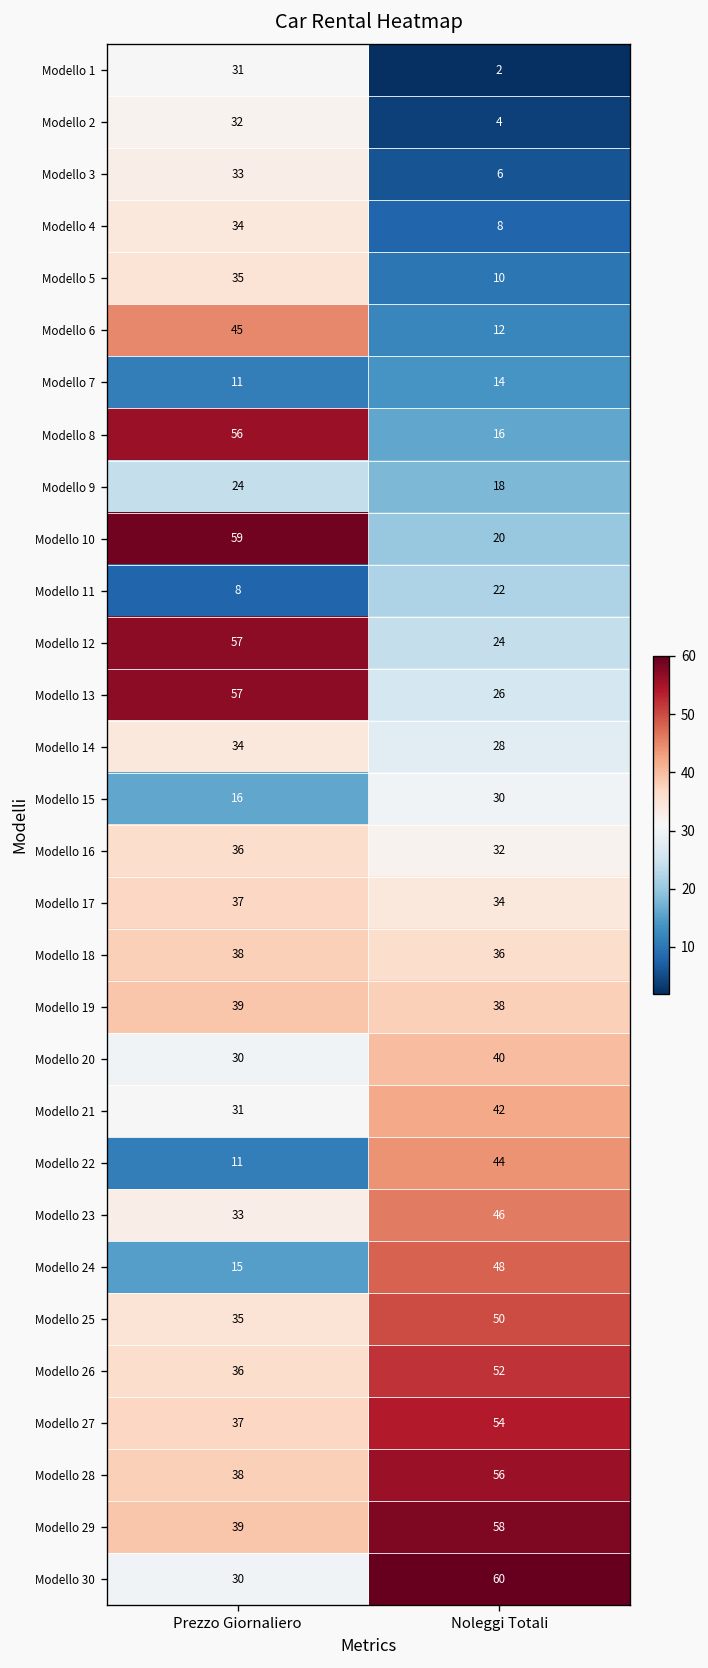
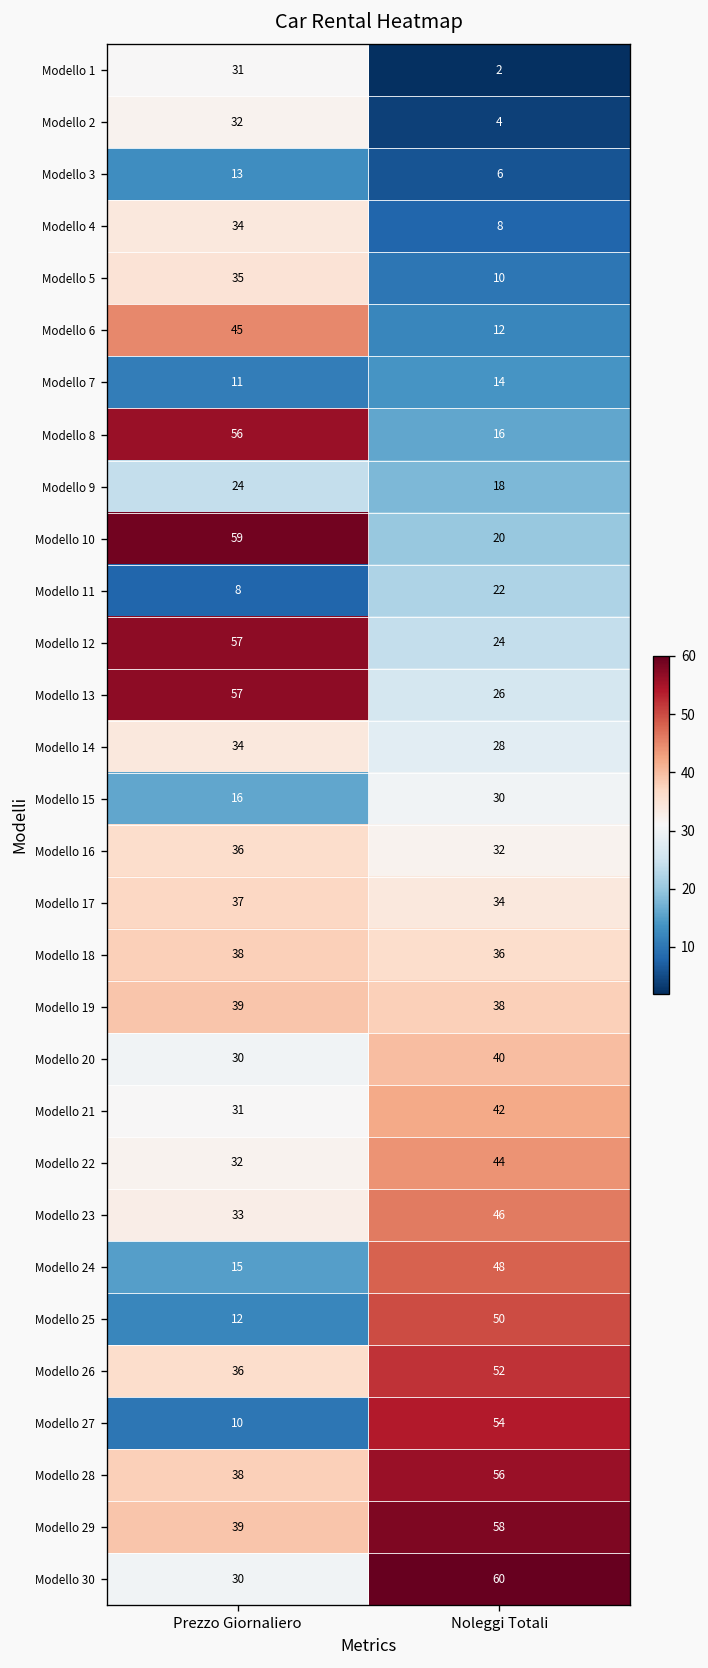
  {
    "Modello 1": {
      "Prezzo Giornaliero": 31,
      "Noleggi Totali": 2
    },
    "Modello 2": {
      "Prezzo Giornaliero": 32,
      "Noleggi Totali": 4
    },
    "Modello 3": {
-     "Prezzo Giornaliero": 33,
+     "Prezzo Giornaliero": 13,
      "Noleggi Totali": 6
    },
    "Modello 4": {
      "Prezzo Giornaliero": 34,
      "Noleggi Totali": 8
    },
    "Modello 5": {
      "Prezzo Giornaliero": 35,
      "Noleggi Totali": 10
    },
    "Modello 6": {
      "Prezzo Giornaliero": 45,
      "Noleggi Totali": 12
    },
    "Modello 7": {
      "Prezzo Giornaliero": 11,
      "Noleggi Totali": 14
    },
    "Modello 8": {
      "Prezzo Giornaliero": 56,
      "Noleggi Totali": 16
    },
    "Modello 9": {
      "Prezzo Giornaliero": 24,
      "Noleggi Totali": 18
    },
    "Modello 10": {
      "Prezzo Giornaliero": 59,
      "Noleggi Totali": 20
    },
    "Modello 11": {
      "Prezzo Giornaliero": 8,
      "Noleggi Totali": 22
    },
    "Modello 12": {
      "Prezzo Giornaliero": 57,
      "Noleggi Totali": 24
    },
    "Modello 13": {
      "Prezzo Giornaliero": 57,
      "Noleggi Totali": 26
    },
    "Modello 14": {
      "Prezzo Giornaliero": 34,
      "Noleggi Totali": 28
    },
    "Modello 15": {
      "Prezzo Giornaliero": 16,
      "Noleggi Totali": 30
    },
    "Modello 16": {
      "Prezzo Giornaliero": 36,
      "Noleggi Totali": 32
    },
    "Modello 17": {
      "Prezzo Giornaliero": 37,
      "Noleggi Totali": 34
    },
    "Modello 18": {
      "Prezzo Giornaliero": 38,
      "Noleggi Totali": 36
    },
    "Modello 19": {
      "Prezzo Giornaliero": 39,
      "Noleggi Totali": 38
    },
    "Modello 20": {
      "Prezzo Giornaliero": 30,
      "Noleggi Totali": 40
    },
    "Modello 21": {
      "Prezzo Giornaliero": 31,
      "Noleggi Totali": 42
    },
    "Modello 22": {
-     "Prezzo Giornaliero": 11,
+     "Prezzo Giornaliero": 32,
      "Noleggi Totali": 44
    },
    "Modello 23": {
      "Prezzo Giornaliero": 33,
      "Noleggi Totali": 46
    },
    "Modello 24": {
      "Prezzo Giornaliero": 15,
      "Noleggi Totali": 48
    },
    "Modello 25": {
-     "Prezzo Giornaliero": 35,
+     "Prezzo Giornaliero": 12,
      "Noleggi Totali": 50
    },
    "Modello 26": {
      "Prezzo Giornaliero": 36,
      "Noleggi Totali": 52
    },
    "Modello 27": {
-     "Prezzo Giornaliero": 37,
+     "Prezzo Giornaliero": 10,
      "Noleggi Totali": 54
    },
    "Modello 28": {
      "Prezzo Giornaliero": 38,
      "Noleggi Totali": 56
    },
    "Modello 29": {
      "Prezzo Giornaliero": 39,
      "Noleggi Totali": 58
    },
    "Modello 30": {
      "Prezzo Giornaliero": 30,
      "Noleggi Totali": 60
    }
  }
